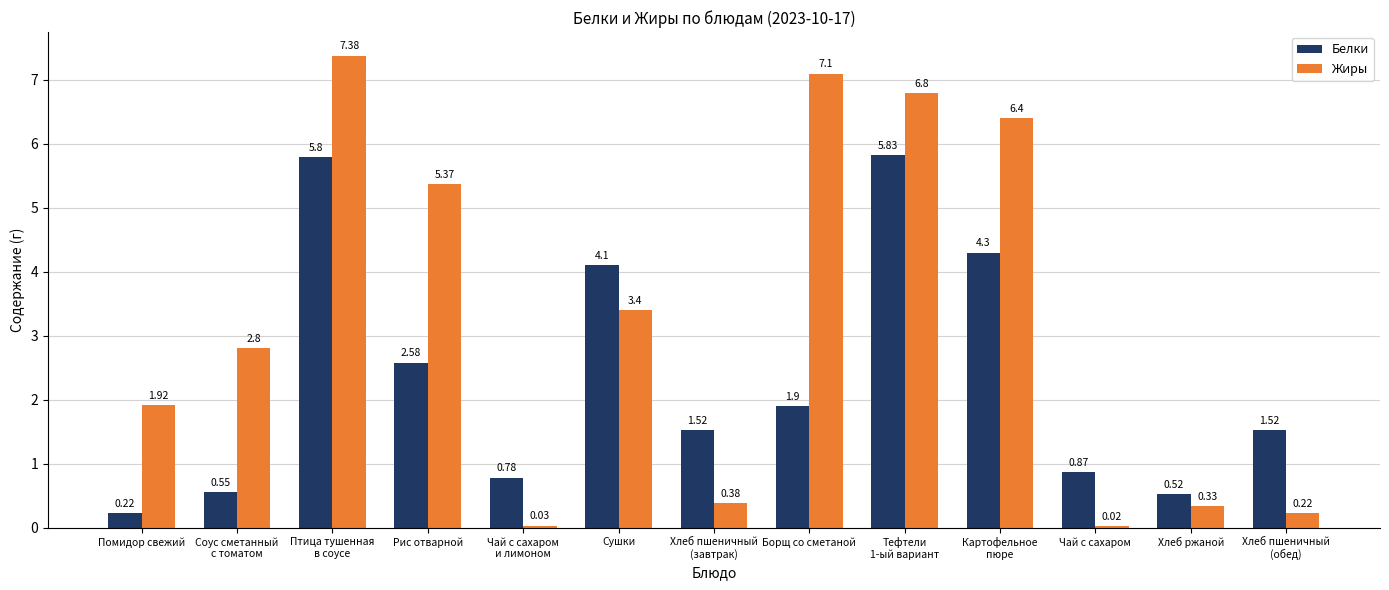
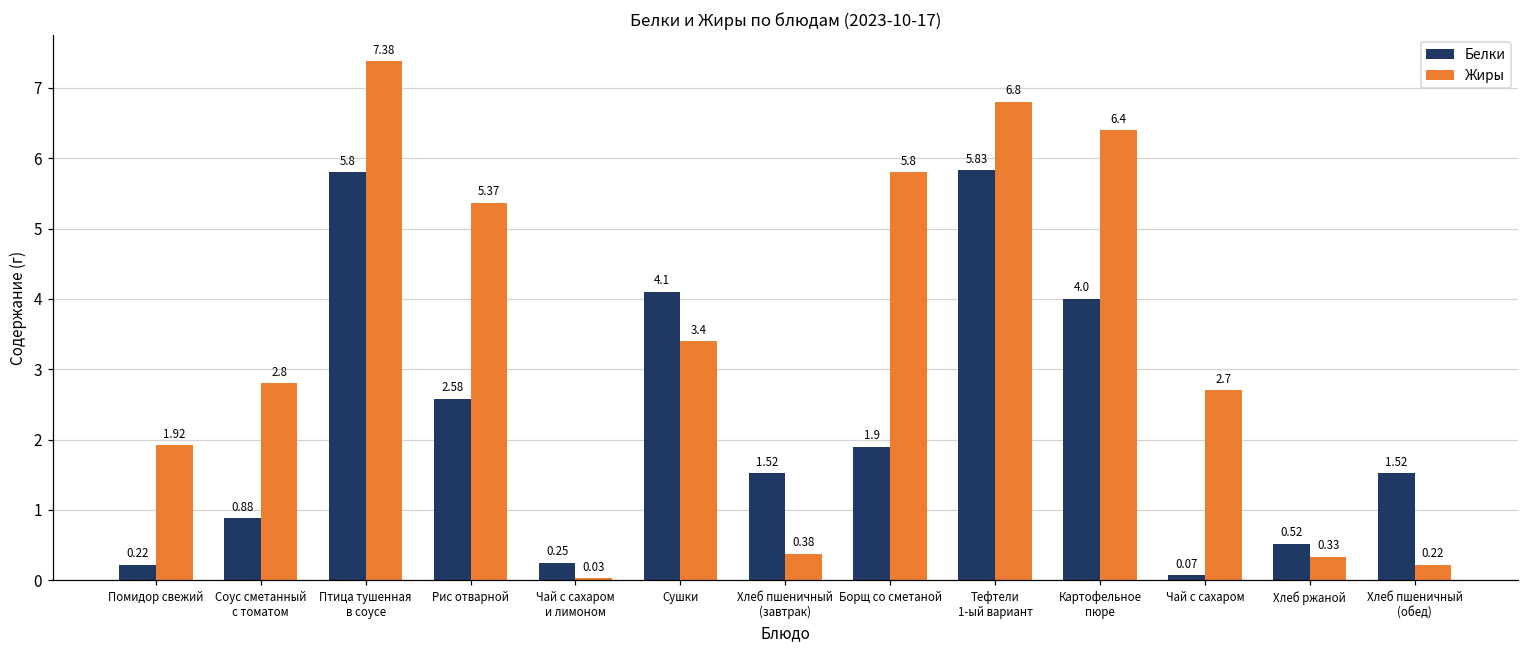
  {
    "Белки": {
      "Помидор свежий": 0.22,
-     "Соус сметанный с томатом": 0.55,
+     "Соус сметанный с томатом": 0.88,
      "Птица тушенная в соусе": 5.8,
      "Рис отварной": 2.58,
-     "Чай с сахаром и лимоном": 0.78,
+     "Чай с сахаром и лимоном": 0.25,
      "Сушки": 4.1,
      "Хлеб пшеничный (завтрак)": 1.52,
      "Борщ со сметаной": 1.9,
      "Тефтели 1-ый вариант": 5.83,
-     "Картофельное пюре": 4.3,
-     "Чай с сахаром": 0.87,
+     "Картофельное пюре": 4.0,
+     "Чай с сахаром": 0.07,
      "Хлеб ржаной": 0.52,
      "Хлеб пшеничный (обед)": 1.52
    },
    "Жиры": {
      "Помидор свежий": 1.92,
      "Соус сметанный с томатом": 2.8,
      "Птица тушенная в соусе": 7.38,
      "Рис отварной": 5.37,
      "Чай с сахаром и лимоном": 0.03,
      "Сушки": 3.4,
      "Хлеб пшеничный (завтрак)": 0.38,
-     "Борщ со сметаной": 7.1,
+     "Борщ со сметаной": 5.8,
      "Тефтели 1-ый вариант": 6.8,
      "Картофельное пюре": 6.4,
-     "Чай с сахаром": 0.02,
+     "Чай с сахаром": 2.7,
      "Хлеб ржаной": 0.33,
      "Хлеб пшеничный (обед)": 0.22
    }
  }
